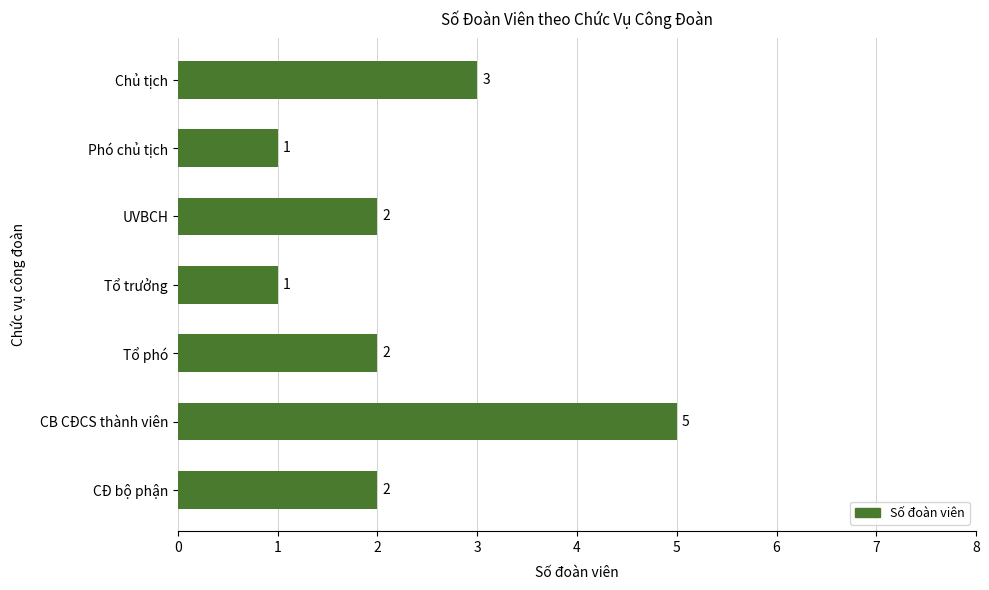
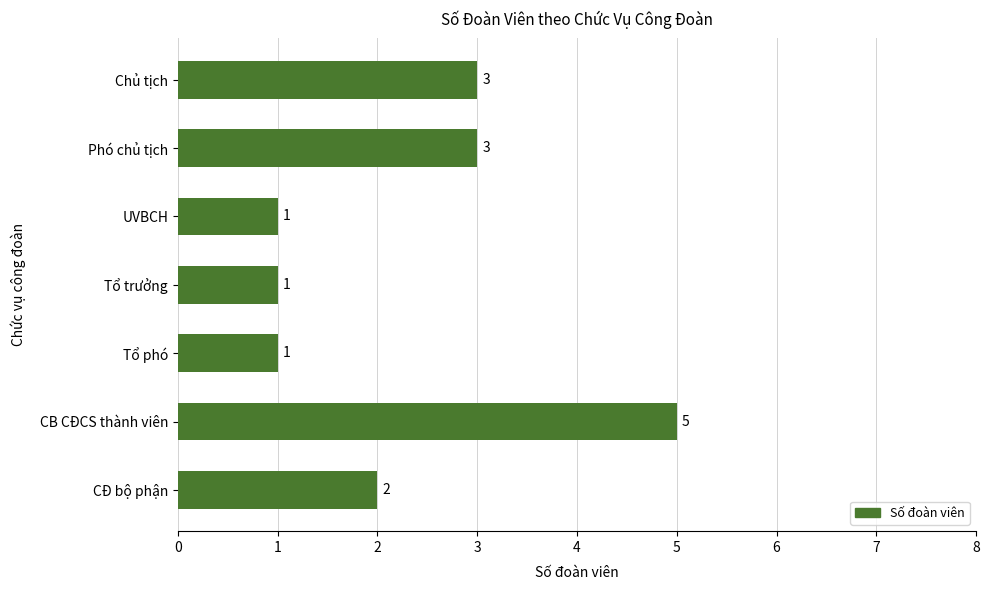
  {
    "Chủ tịch": 3,
-   "Phó chủ tịch": 1,
-   "UVBCH": 2,
+   "Phó chủ tịch": 3,
+   "UVBCH": 1,
    "Tổ trưởng": 1,
-   "Tổ phó": 2,
+   "Tổ phó": 1,
    "CB CĐCS thành viên": 5,
    "CĐ bộ phận": 2
  }
